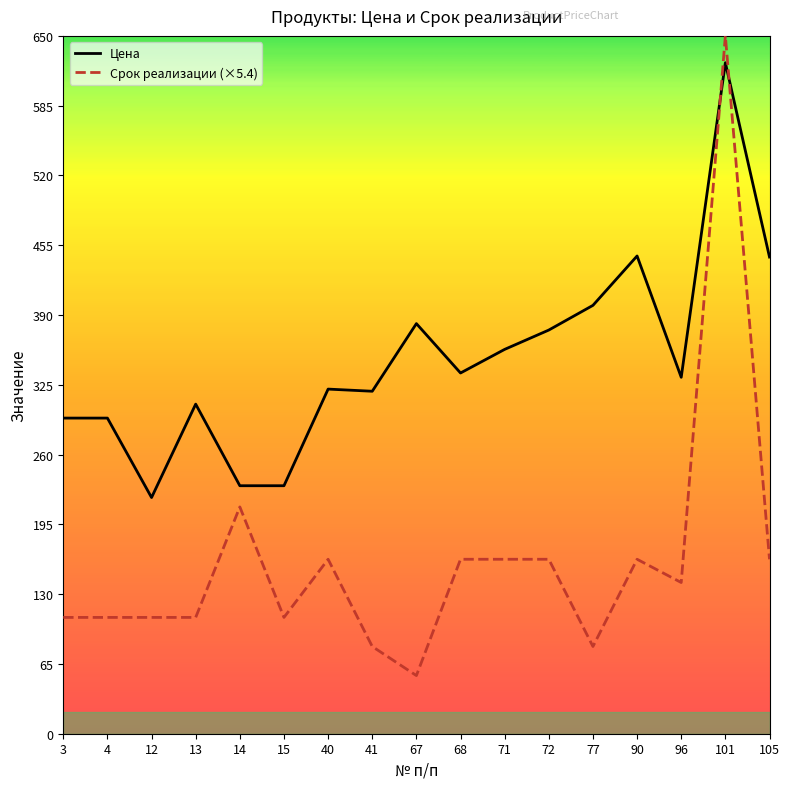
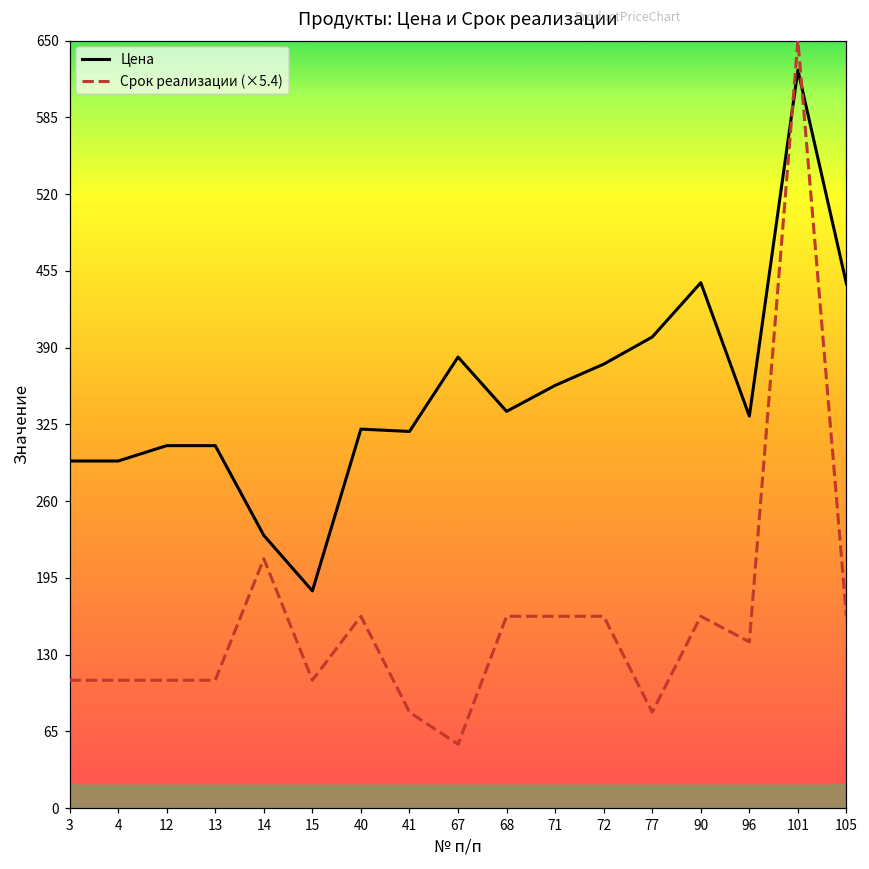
  {
    "Цена": {
      "3": 294,
      "4": 294,
-     "12": 220,
+     "12": 307,
      "13": 307,
      "14": 231,
-     "15": 231,
+     "15": 184,
      "40": 321,
      "41": 319,
      "67": 382,
      "68": 336,
      "71": 358,
      "72": 376,
      "77": 399,
      "90": 445,
      "96": 332,
      "101": 625,
      "105": 444
    },
    "Срок реализации (×5.4)": {
      "3": 108,
      "4": 108,
      "12": 108,
      "13": 108,
      "14": 211,
      "15": 108,
      "40": 163,
      "41": 81,
      "67": 54,
      "68": 163,
      "71": 163,
      "72": 163,
      "77": 81,
      "90": 163,
      "96": 141,
      "101": 650,
      "105": 163
    }
  }
